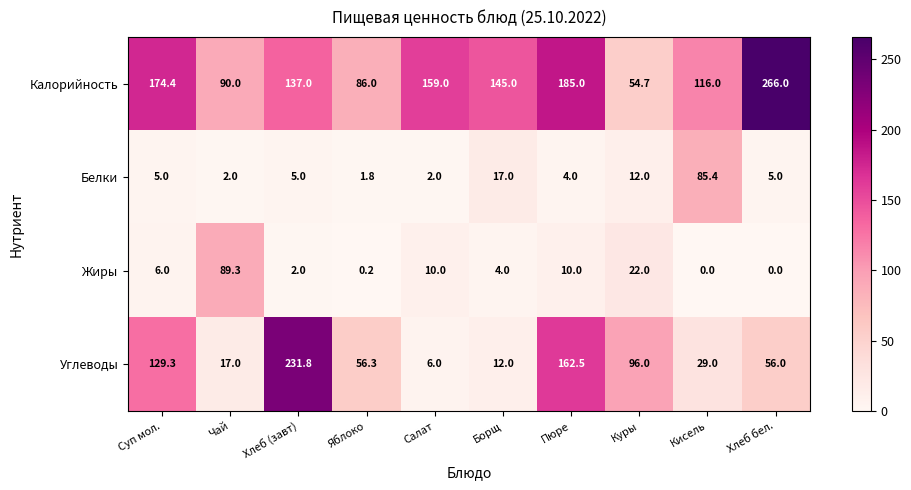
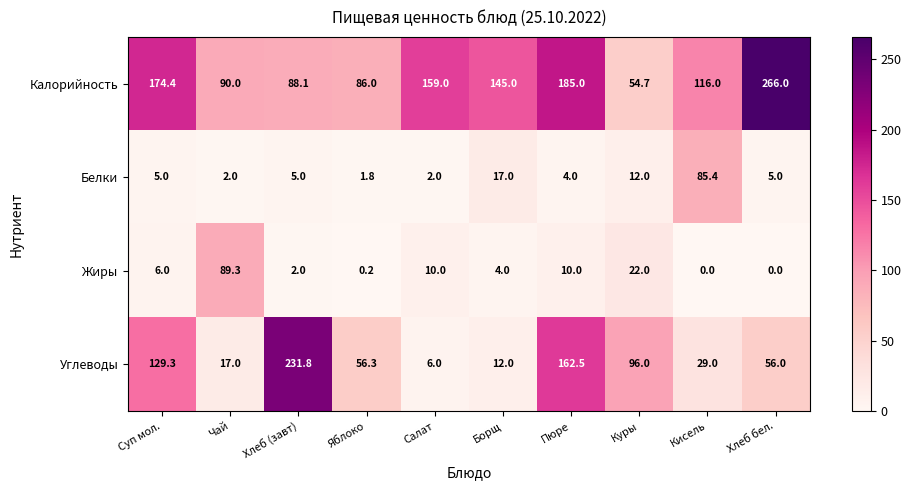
  {
    "Калорийность": {
      "Суп мол.": 174.4,
      "Чай": 90.0,
-     "Хлеб (завт)": 137.0,
+     "Хлеб (завт)": 88.1,
      "Яблоко": 86.0,
      "Салат": 159.0,
      "Борщ": 145.0,
      "Пюре": 185.0,
      "Куры": 54.7,
      "Кисель": 116.0,
      "Хлеб бел.": 266.0
    },
    "Белки": {
      "Суп мол.": 5.0,
      "Чай": 2.0,
      "Хлеб (завт)": 5.0,
      "Яблоко": 1.8,
      "Салат": 2.0,
      "Борщ": 17.0,
      "Пюре": 4.0,
      "Куры": 12.0,
      "Кисель": 85.4,
      "Хлеб бел.": 5.0
    },
    "Жиры": {
      "Суп мол.": 6.0,
      "Чай": 89.3,
      "Хлеб (завт)": 2.0,
      "Яблоко": 0.2,
      "Салат": 10.0,
      "Борщ": 4.0,
      "Пюре": 10.0,
      "Куры": 22.0,
      "Кисель": 0.0,
      "Хлеб бел.": 0.0
    },
    "Углеводы": {
      "Суп мол.": 129.3,
      "Чай": 17.0,
      "Хлеб (завт)": 231.8,
      "Яблоко": 56.3,
      "Салат": 6.0,
      "Борщ": 12.0,
      "Пюре": 162.5,
      "Куры": 96.0,
      "Кисель": 29.0,
      "Хлеб бел.": 56.0
    }
  }
